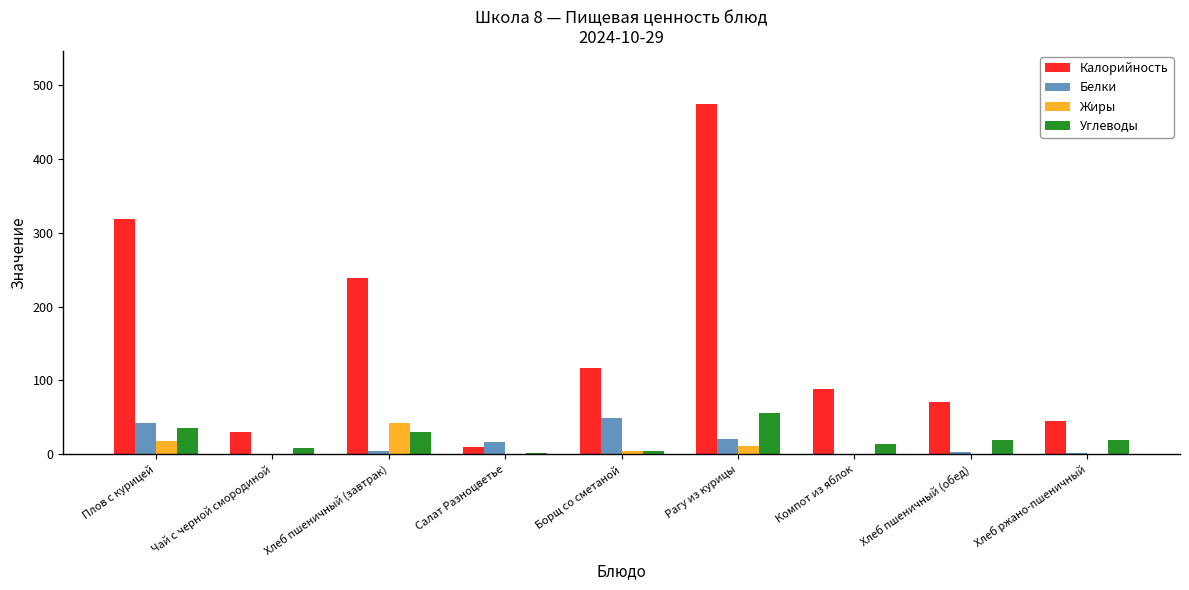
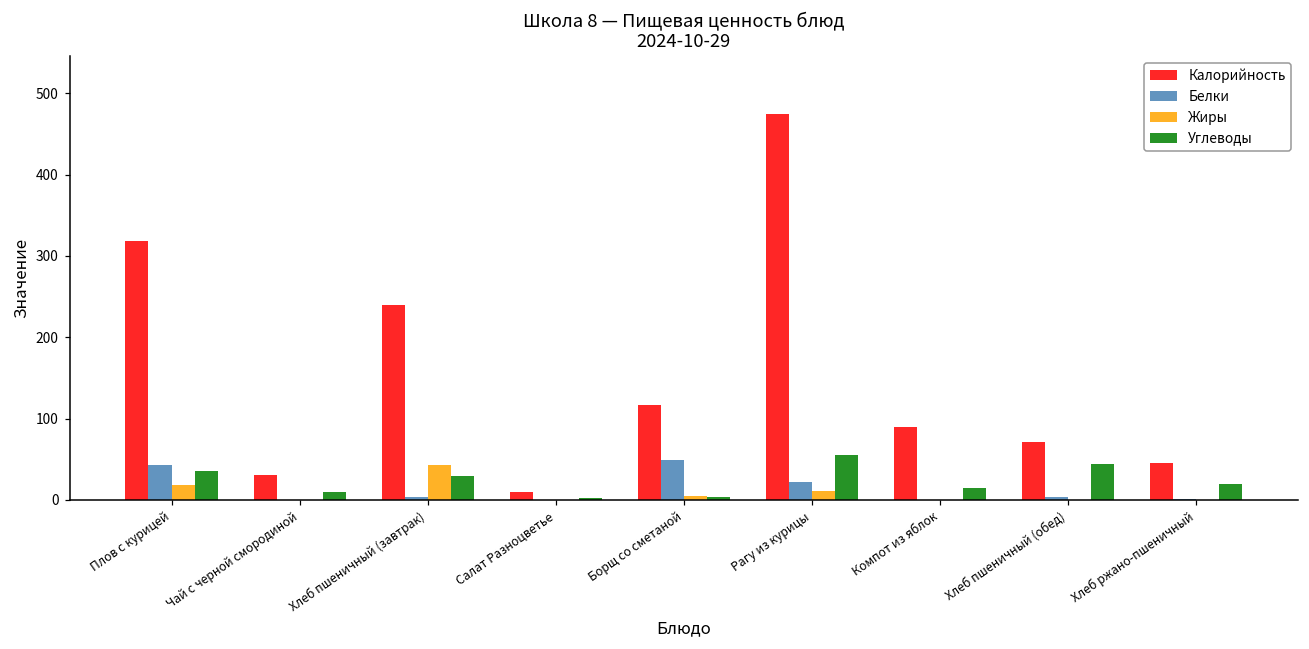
  {
    "Калорийность": {
      "Плов с курицей": 320,
      "Чай с черной смородиной": 30,
      "Хлеб пшеничный (завтрак)": 240,
      "Салат Разноцветье": 10,
      "Борщ со сметаной": 120,
      "Рагу из курицы": 470,
      "Компот из яблок": 90,
      "Хлеб пшеничный (обед)": 70,
      "Хлеб ржано-пшеничный": 40
    },
    "Белки": {
      "Плов с курицей": 40,
      "Хлеб пшеничный (завтрак)": 0,
-     "Салат Разноцветье": 20,
+     "Салат Разноцветье": 0,
      "Борщ со сметаной": 50,
      "Рагу из курицы": 20,
      "Компот из яблок": 0
    },
    "Жиры": {
      "Плов с курицей": 20,
      "Чай с черной смородиной": 0,
      "Хлеб пшеничный (завтрак)": 40,
      "Салат Разноцветье": 0,
      "Борщ со сметаной": 10,
      "Рагу из курицы": 10,
      "Компот из яблок": 0
    },
    "Углеводы": {
      "Плов с курицей": 40,
      "Чай с черной смородиной": 10,
      "Хлеб пшеничный (завтрак)": 30,
      "Борщ со сметаной": 0,
      "Рагу из курицы": 60,
      "Компот из яблок": 10,
-     "Хлеб пшеничный (обед)": 20,
+     "Хлеб пшеничный (обед)": 40,
      "Хлеб ржано-пшеничный": 20
    }
  }
